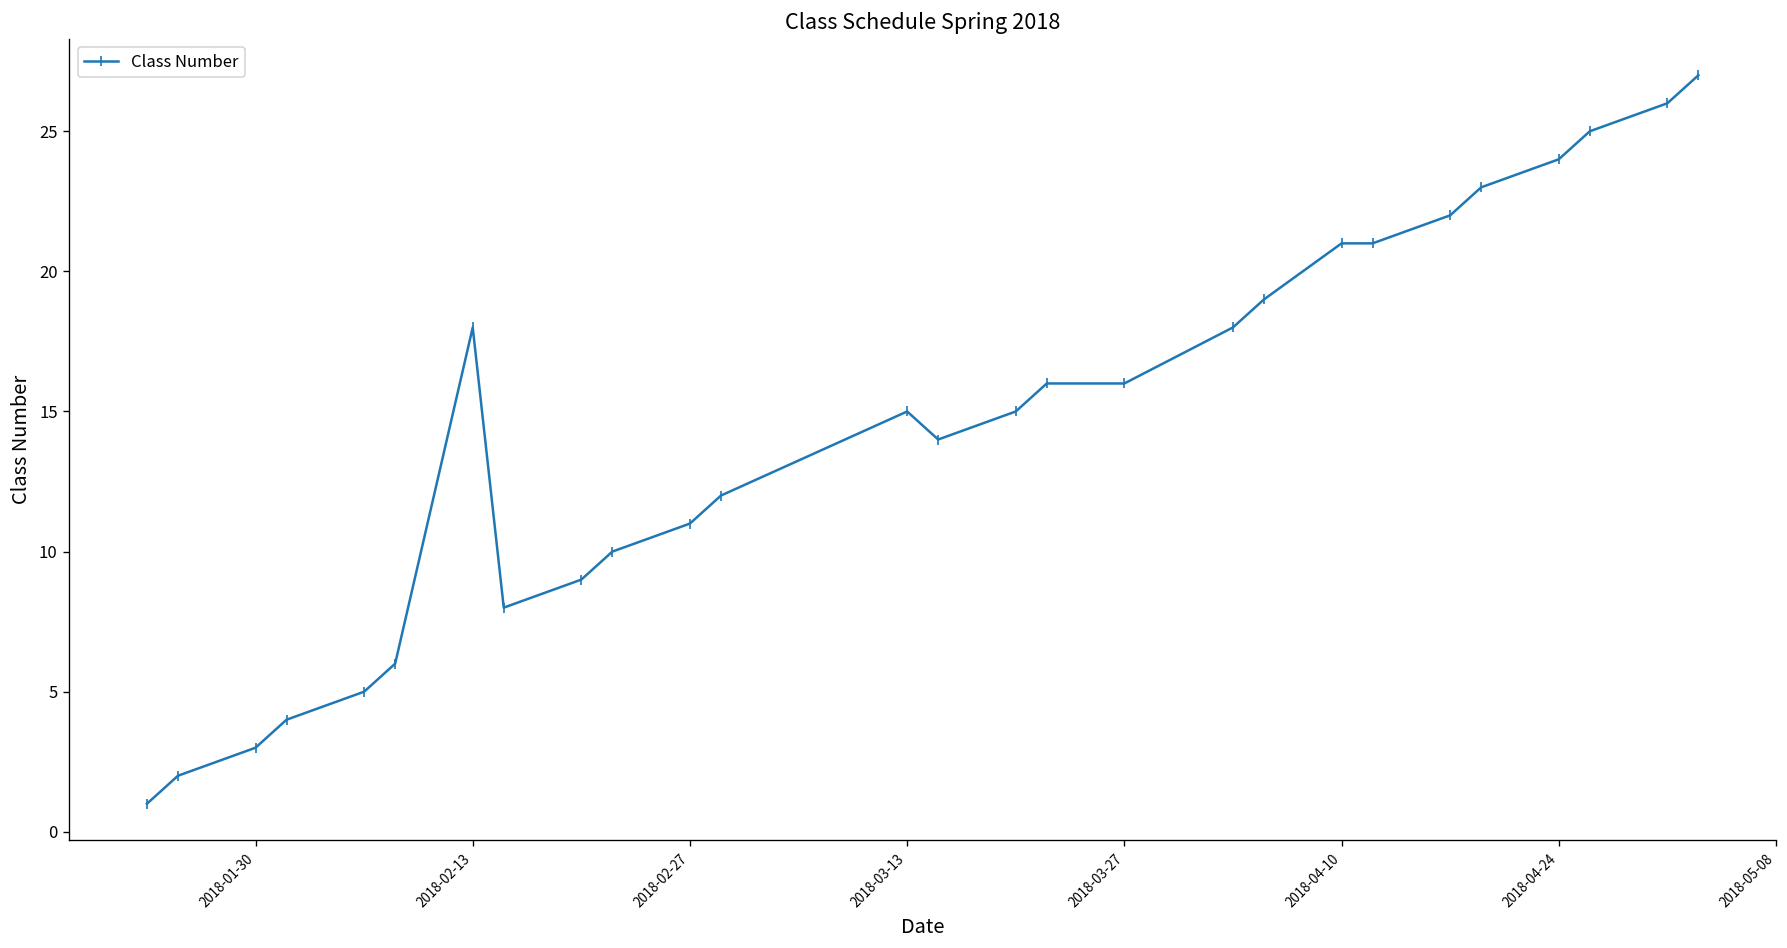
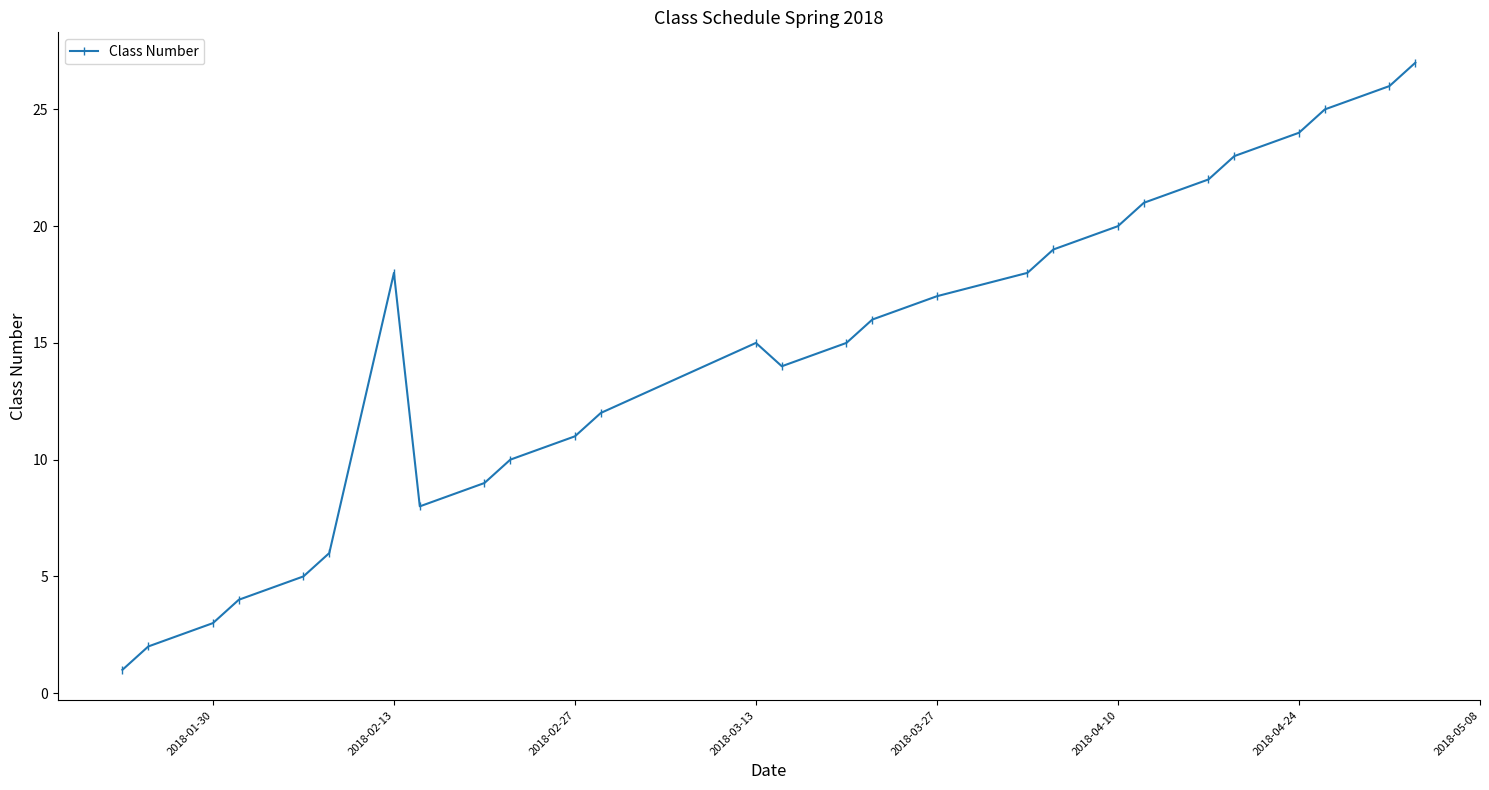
  {
    "2018-01-30": 3,
    "2018-02-13": 18,
    "2018-02-27": 11,
    "2018-03-13": 15,
-   "2018-03-27": 16,
-   "2018-04-10": 21,
+   "2018-03-27": 17,
+   "2018-04-10": 20,
    "2018-04-24": 24
  }
